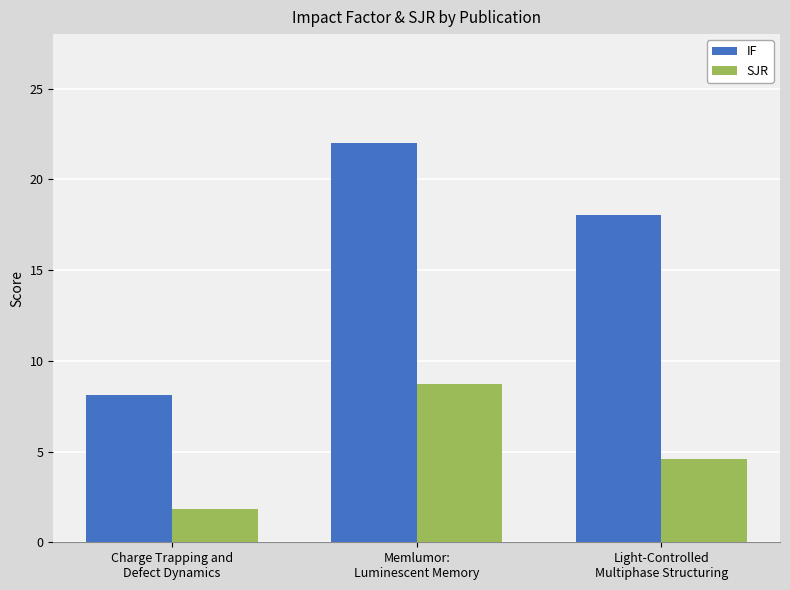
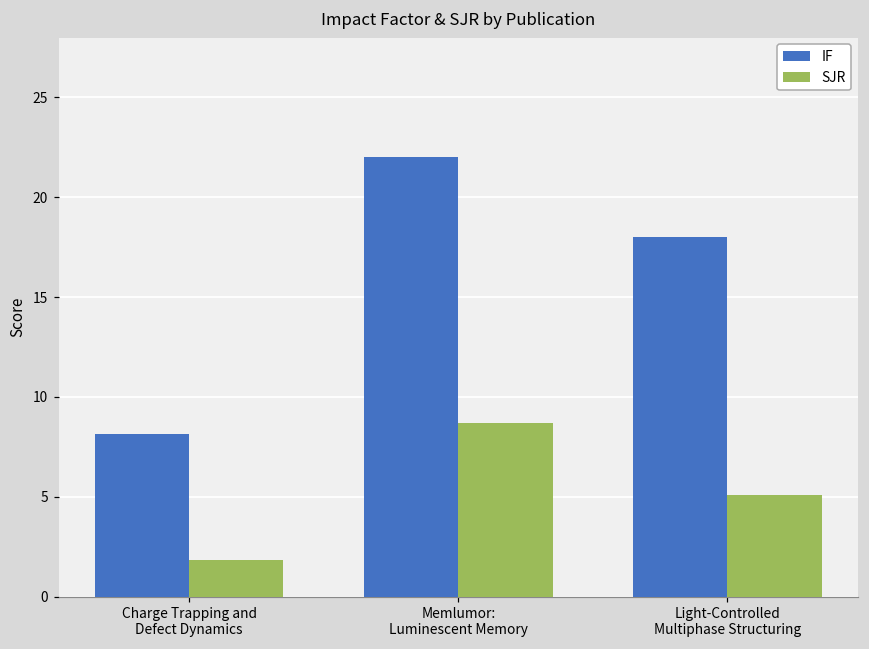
  {
    "IF": {
      "Charge Trapping and Defect Dynamics": 8.1,
      "Memlumor: Luminescent Memory": 22.0,
      "Light-Controlled Multiphase Structuring": 18.0
    },
    "SJR": {
      "Charge Trapping and Defect Dynamics": 1.9,
      "Memlumor: Luminescent Memory": 8.7,
-     "Light-Controlled Multiphase Structuring": 4.6
+     "Light-Controlled Multiphase Structuring": 5.1
    }
  }
